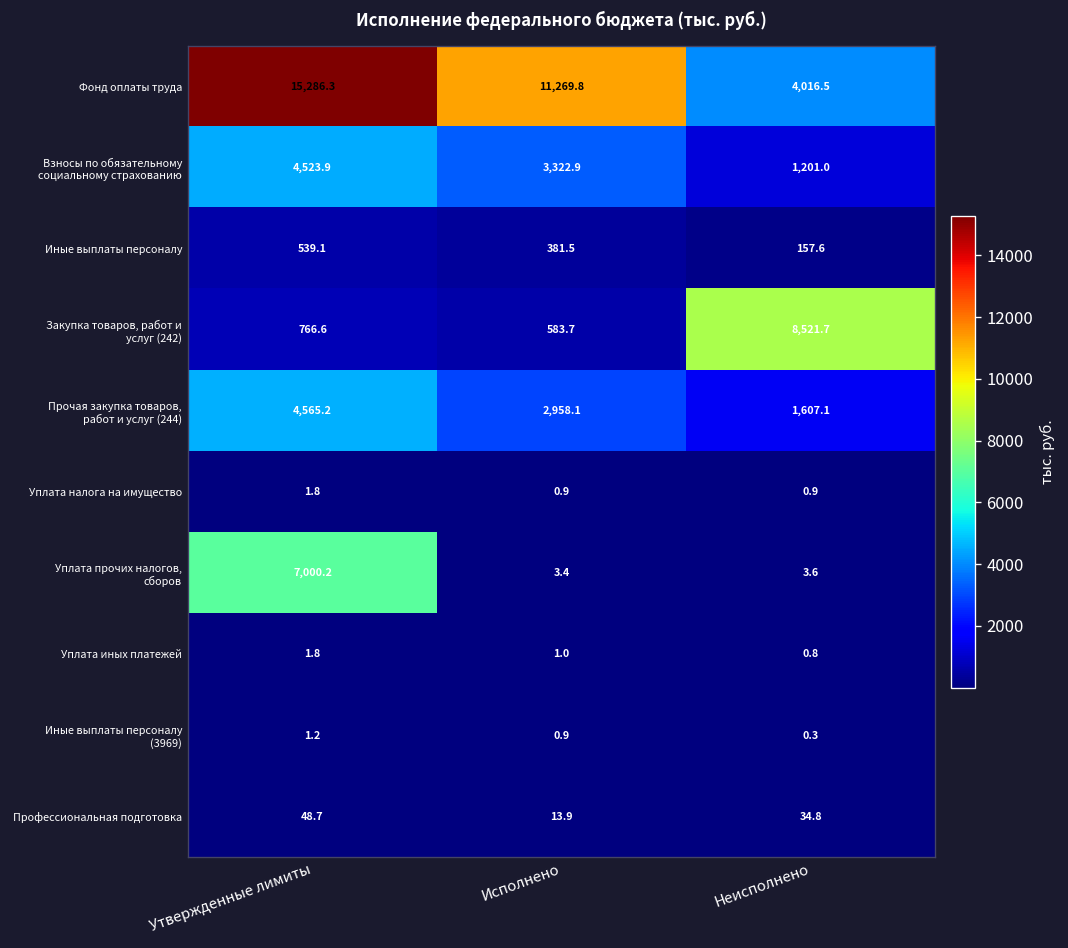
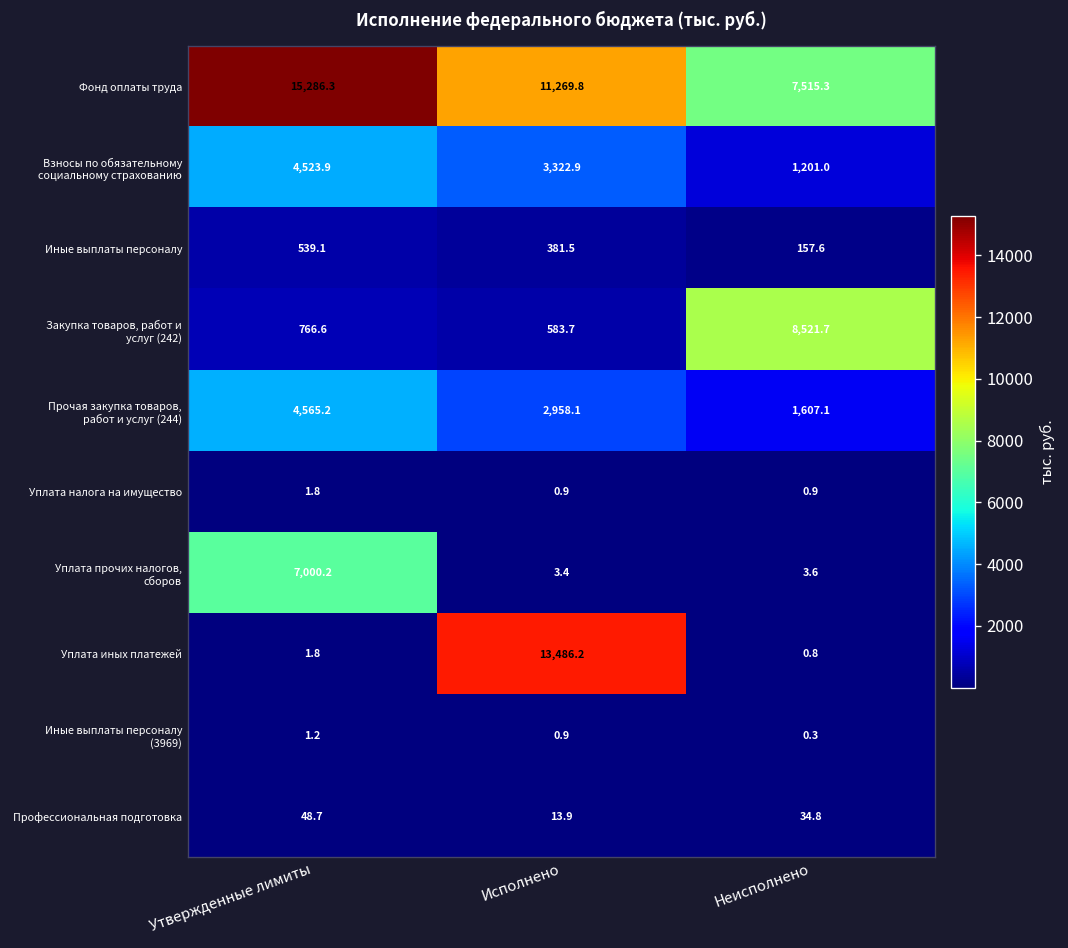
  {
    "Фонд оплаты труда": {
      "Утвержденные лимиты": "15,286.3",
      "Исполнено": "11,269.8",
-     "Неисполнено": "4,016.5"
+     "Неисполнено": "7,515.3"
    },
    "Взносы по обязательному социальному страхованию": {
      "Утвержденные лимиты": "4,523.9",
      "Исполнено": "3,322.9",
      "Неисполнено": "1,201.0"
    },
    "Иные выплаты персоналу": {
      "Утвержденные лимиты": "539.1",
      "Исполнено": "381.5",
      "Неисполнено": "157.6"
    },
    "Закупка товаров, работ и услуг (242)": {
      "Утвержденные лимиты": "766.6",
      "Исполнено": "583.7",
      "Неисполнено": "8,521.7"
    },
    "Прочая закупка товаров, работ и услуг (244)": {
      "Утвержденные лимиты": "4,565.2",
      "Исполнено": "2,958.1",
      "Неисполнено": "1,607.1"
    },
    "Уплата налога на имущество": {
      "Утвержденные лимиты": "1.8",
      "Исполнено": "0.9",
      "Неисполнено": "0.9"
    },
    "Уплата прочих налогов, сборов": {
      "Утвержденные лимиты": "7,000.2",
      "Исполнено": "3.4",
      "Неисполнено": "3.6"
    },
    "Уплата иных платежей": {
      "Утвержденные лимиты": "1.8",
-     "Исполнено": "1.0",
+     "Исполнено": "13,486.2",
      "Неисполнено": "0.8"
    },
    "Иные выплаты персоналу (3969)": {
      "Утвержденные лимиты": "1.2",
      "Исполнено": "0.9",
      "Неисполнено": "0.3"
    },
    "Профессиональная подготовка": {
      "Утвержденные лимиты": "48.7",
      "Исполнено": "13.9",
      "Неисполнено": "34.8"
    }
  }
